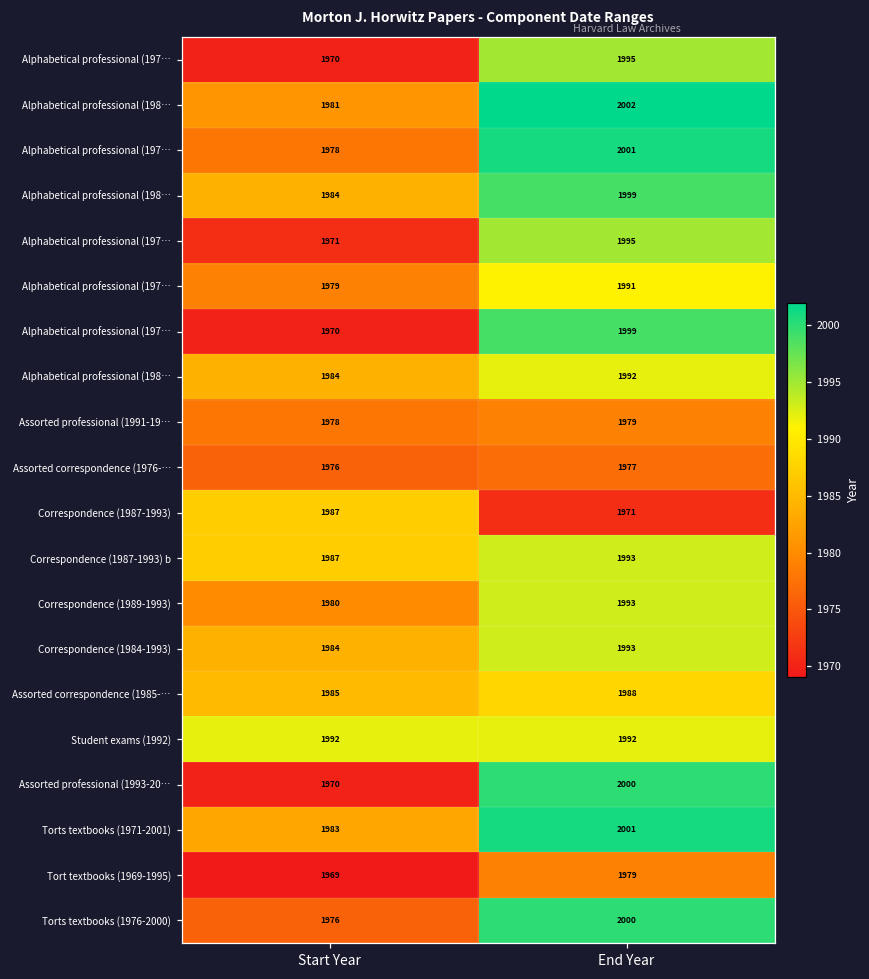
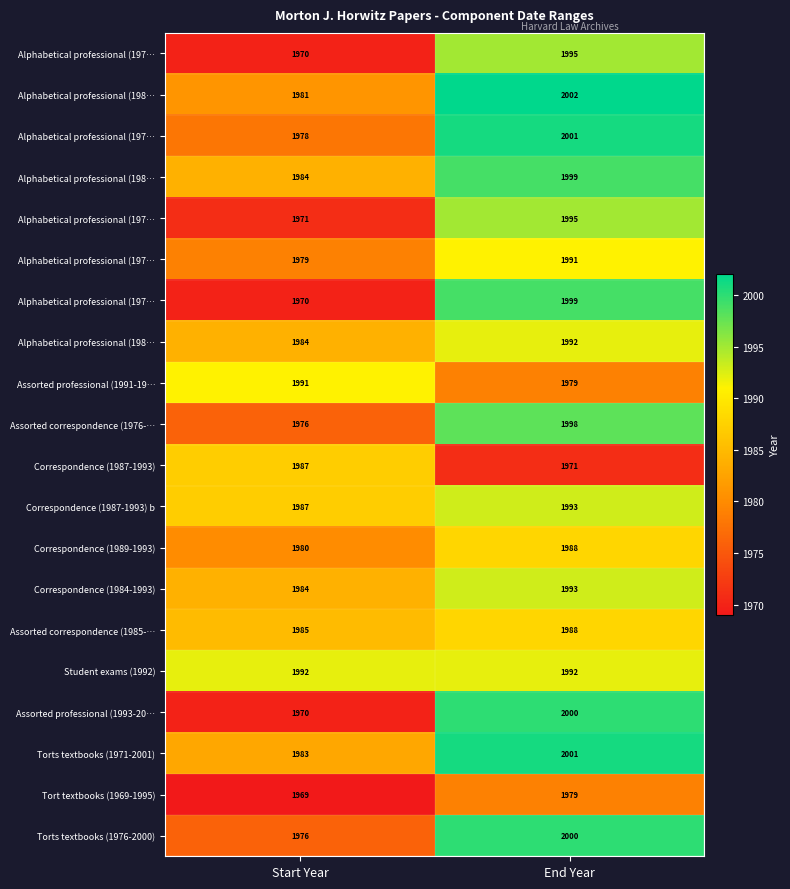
  {
    "Assorted professional (1991-19…": {
-     "Start Year": 1978,
+     "Start Year": 1991,
      "End Year": 1979
    },
    "Assorted correspondence (1976-…": {
      "Start Year": 1976,
-     "End Year": 1977
+     "End Year": 1998
    },
    "Correspondence (1987-1993)": {
      "Start Year": 1987,
      "End Year": 1971
    },
    "Correspondence (1987-1993) b": {
      "Start Year": 1987,
      "End Year": 1993
    },
    "Correspondence (1989-1993)": {
      "Start Year": 1980,
-     "End Year": 1993
+     "End Year": 1988
    },
    "Correspondence (1984-1993)": {
      "Start Year": 1984,
      "End Year": 1993
    },
    "Assorted correspondence (1985-…": {
      "Start Year": 1985,
      "End Year": 1988
    },
    "Student exams (1992)": {
      "Start Year": 1992,
      "End Year": 1992
    },
    "Assorted professional (1993-20…": {
      "Start Year": 1970,
      "End Year": 2000
    },
    "Torts textbooks (1971-2001)": {
      "Start Year": 1983,
      "End Year": 2001
    },
    "Tort textbooks (1969-1995)": {
      "Start Year": 1969,
      "End Year": 1979
    },
    "Torts textbooks (1976-2000)": {
      "Start Year": 1976,
      "End Year": 2000
    }
  }
